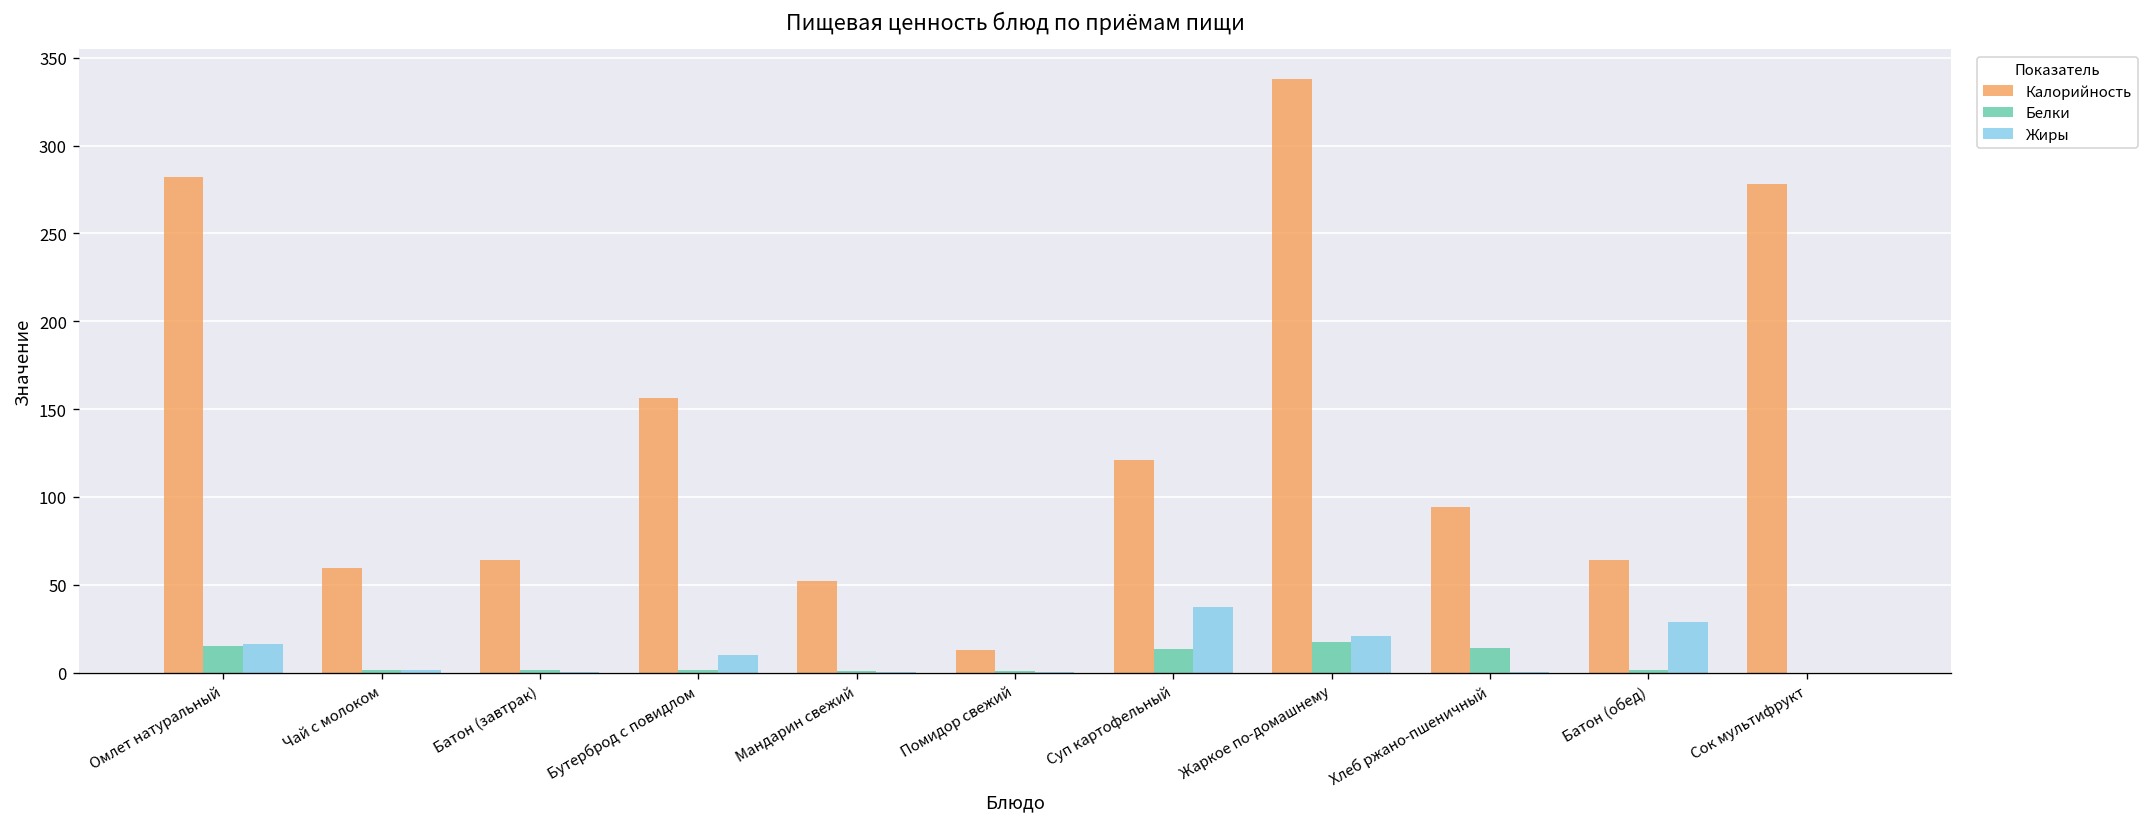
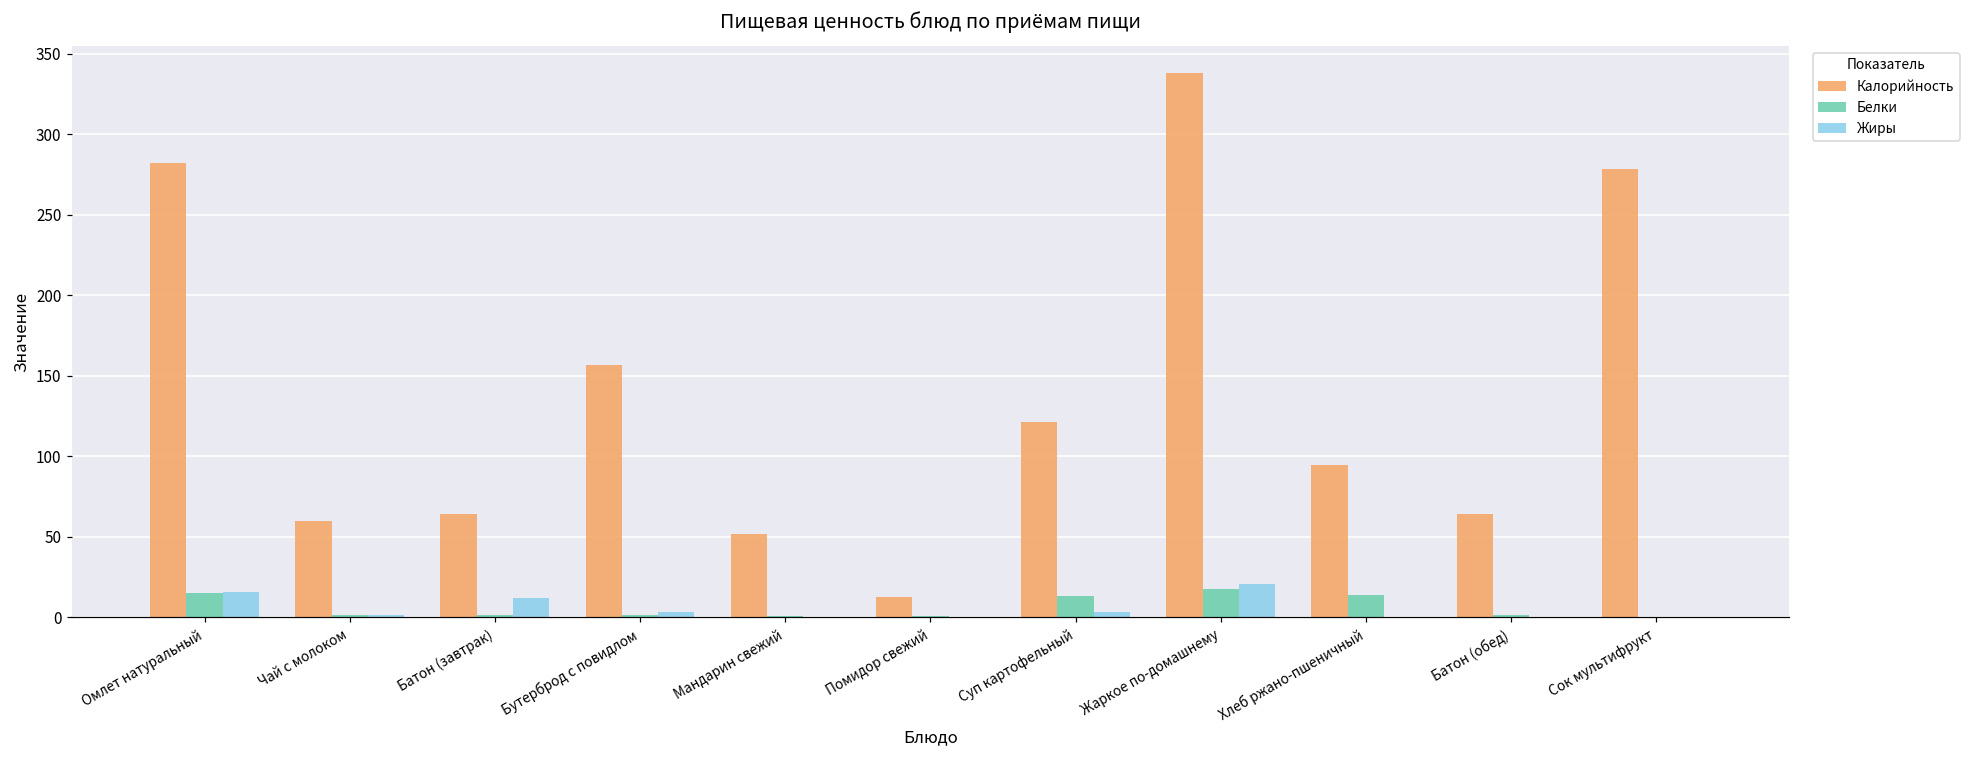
  {
    "Калорийность": {
      "Омлет натуральный": 282,
      "Чай с молоком": 60,
      "Батон (завтрак)": 64,
      "Бутерброд с повидлом": 157,
      "Мандарин свежий": 52,
      "Помидор свежий": 13,
      "Суп картофельный": 121,
      "Жаркое по-домашнему": 338,
      "Хлеб ржано-пшеничный": 94,
      "Батон (обед)": 64,
      "Сок мультифрукт": 278
    },
    "Белки": {
      "Омлет натуральный": 15,
      "Суп картофельный": 13,
      "Жаркое по-домашнему": 17,
      "Хлеб ржано-пшеничный": 14,
      "Сок мультифрукт": 0
    },
    "Жиры": {
      "Омлет натуральный": 16,
-     "Батон (завтрак)": 1,
-     "Бутерброд с повидлом": 10,
-     "Суп картофельный": 38,
+     "Батон (завтрак)": 12,
+     "Бутерброд с повидлом": 4,
+     "Суп картофельный": 3,
      "Жаркое по-домашнему": 21,
-     "Батон (обед)": 29,
+     "Батон (обед)": 1,
      "Сок мультифрукт": 0
    }
  }
